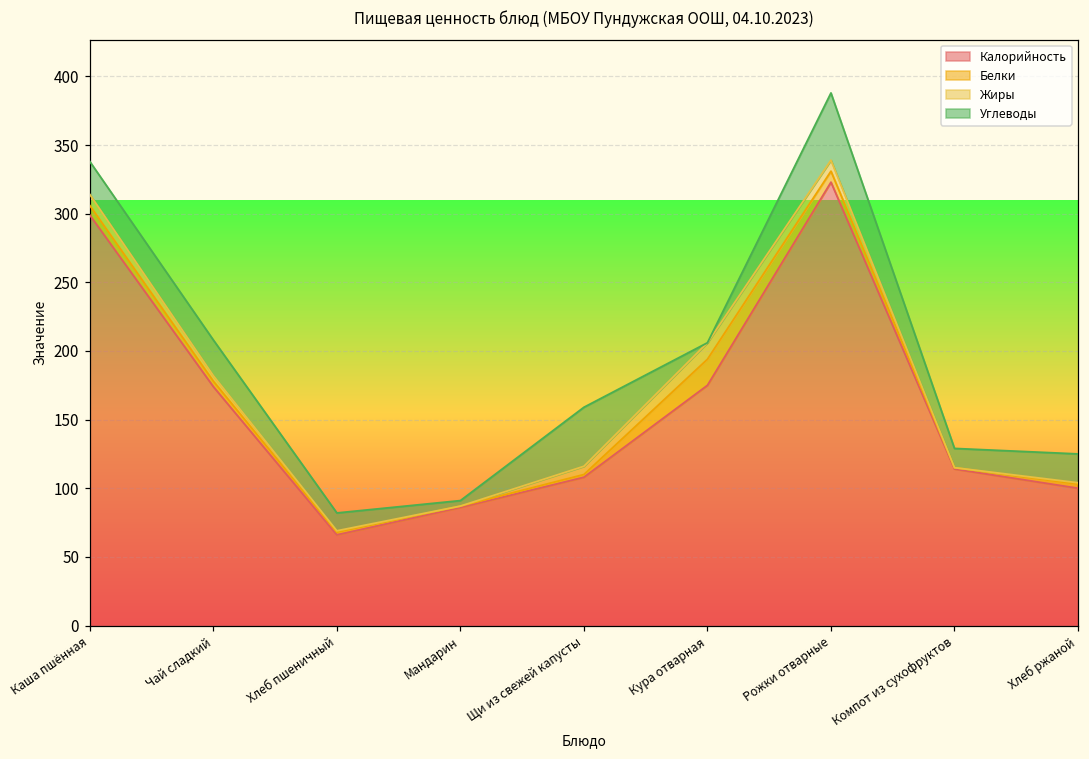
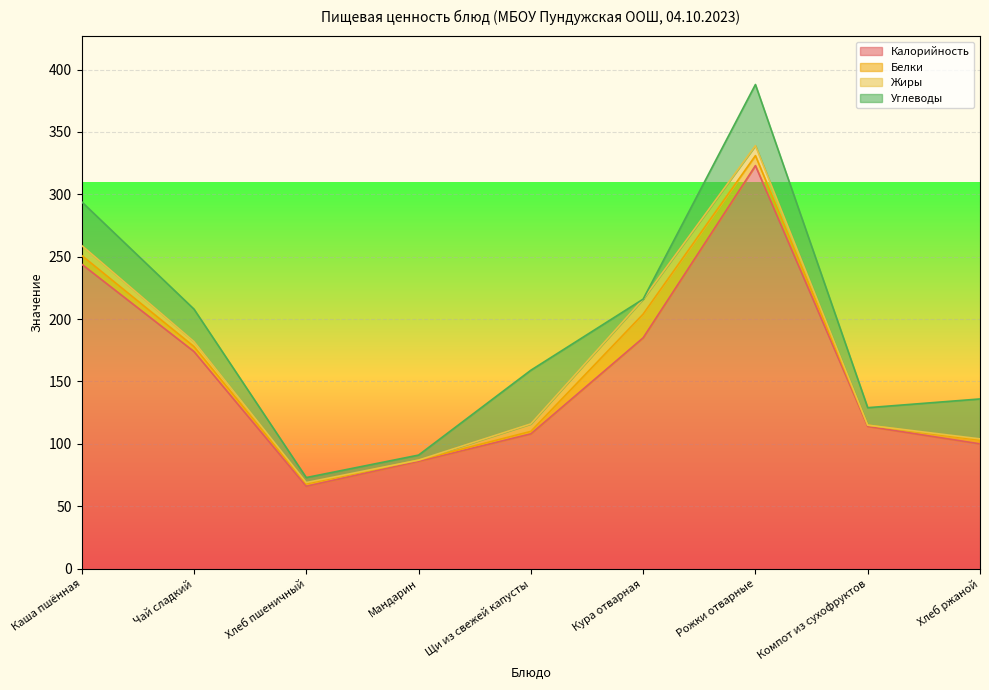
  {
    "Калорийность": {
-     "Каша пшённая": 299,
+     "Каша пшённая": 244,
      "Чай сладкий": 174,
-     "Кура отварная": 175,
+     "Кура отварная": 185,
      "Рожки отварные": 323,
      "Хлеб ржаной": 100
    },
    "Углеводы": {
-     "Каша пшённая": 24,
+     "Каша пшённая": 35,
      "Чай сладкий": 26,
-     "Хлеб пшеничный": 13,
+     "Хлеб пшеничный": 4,
      "Мандарин": 4,
      "Щи из свежей капусты": 43,
      "Рожки отварные": 49,
      "Компот из сухофруктов": 14,
-     "Хлеб ржаной": 21
+     "Хлеб ржаной": 32
    }
  }
